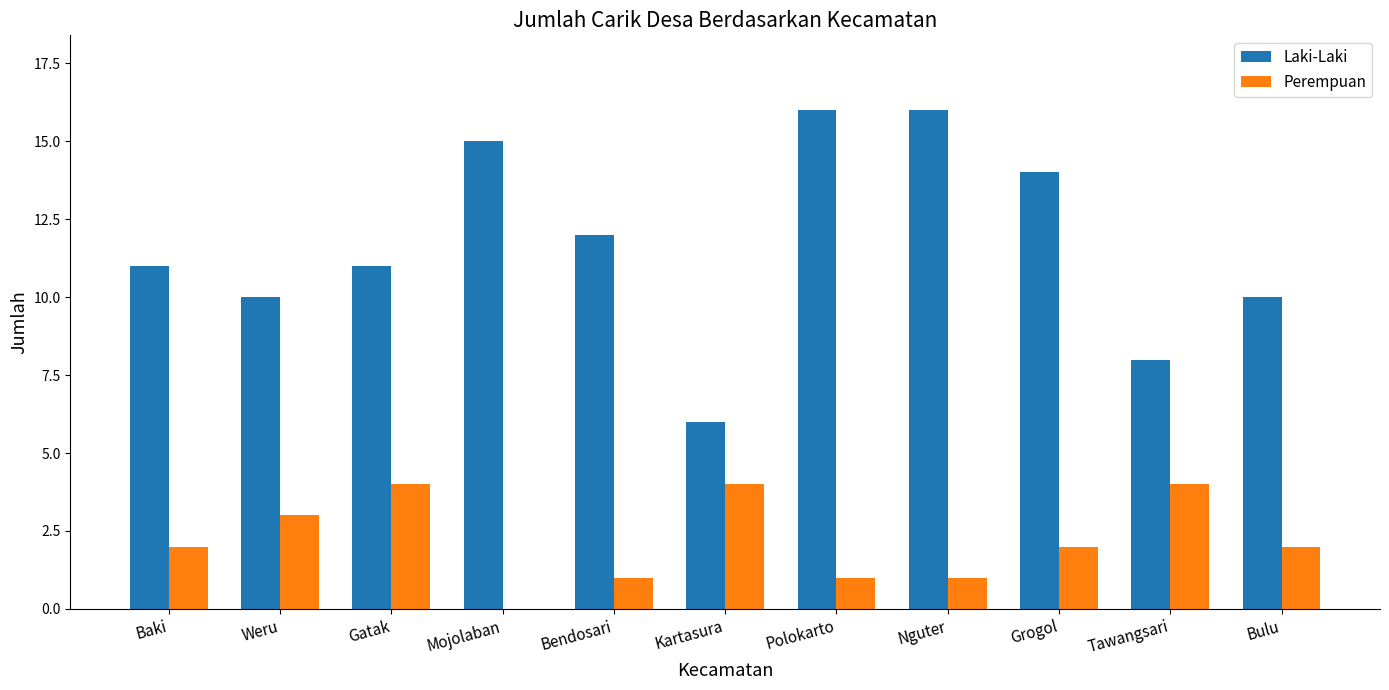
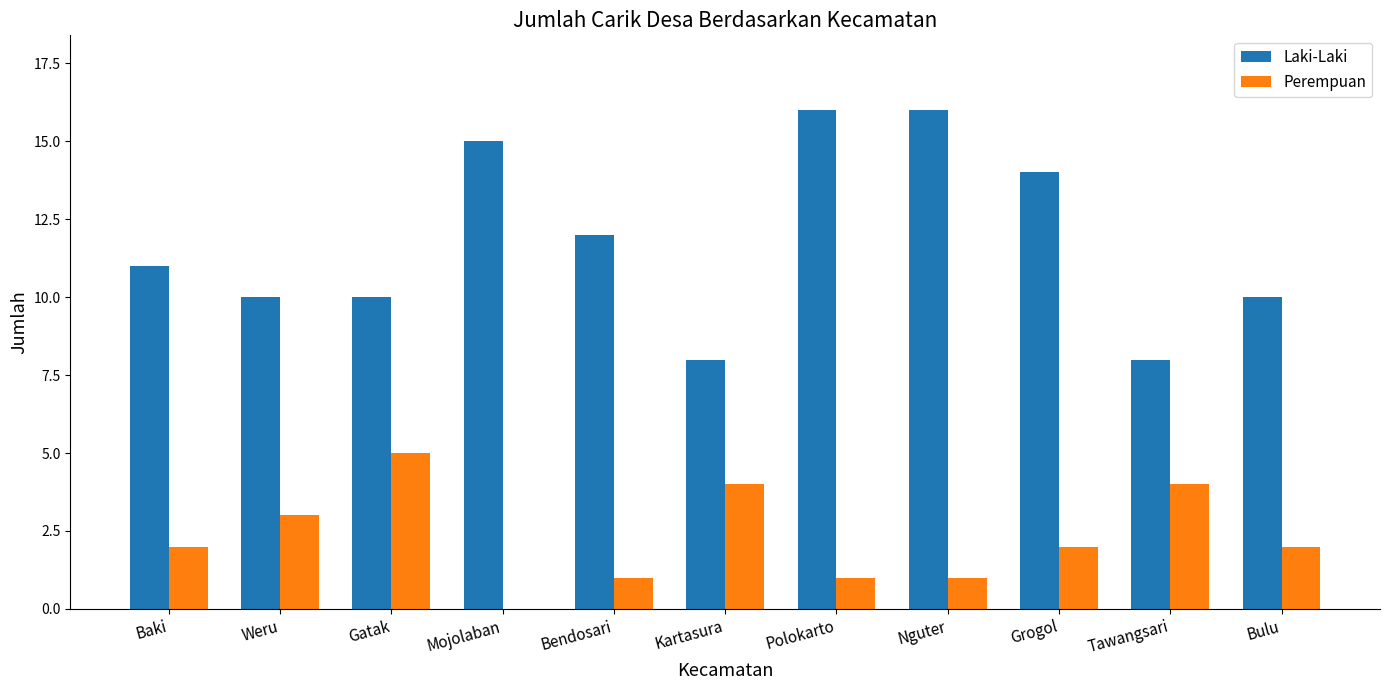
  {
    "Laki-Laki": {
      "Baki": 11,
      "Weru": 10,
-     "Gatak": 11,
+     "Gatak": 10,
      "Mojolaban": 15,
      "Bendosari": 12,
-     "Kartasura": 6,
+     "Kartasura": 8,
      "Polokarto": 16,
      "Nguter": 16,
      "Grogol": 14,
      "Tawangsari": 8,
      "Bulu": 10
    },
    "Perempuan": {
      "Baki": 2,
      "Weru": 3,
-     "Gatak": 4,
+     "Gatak": 5,
      "Mojolaban": 0,
      "Bendosari": 1,
      "Kartasura": 4,
      "Polokarto": 1,
      "Nguter": 1,
      "Grogol": 2,
      "Tawangsari": 4,
      "Bulu": 2
    }
  }
